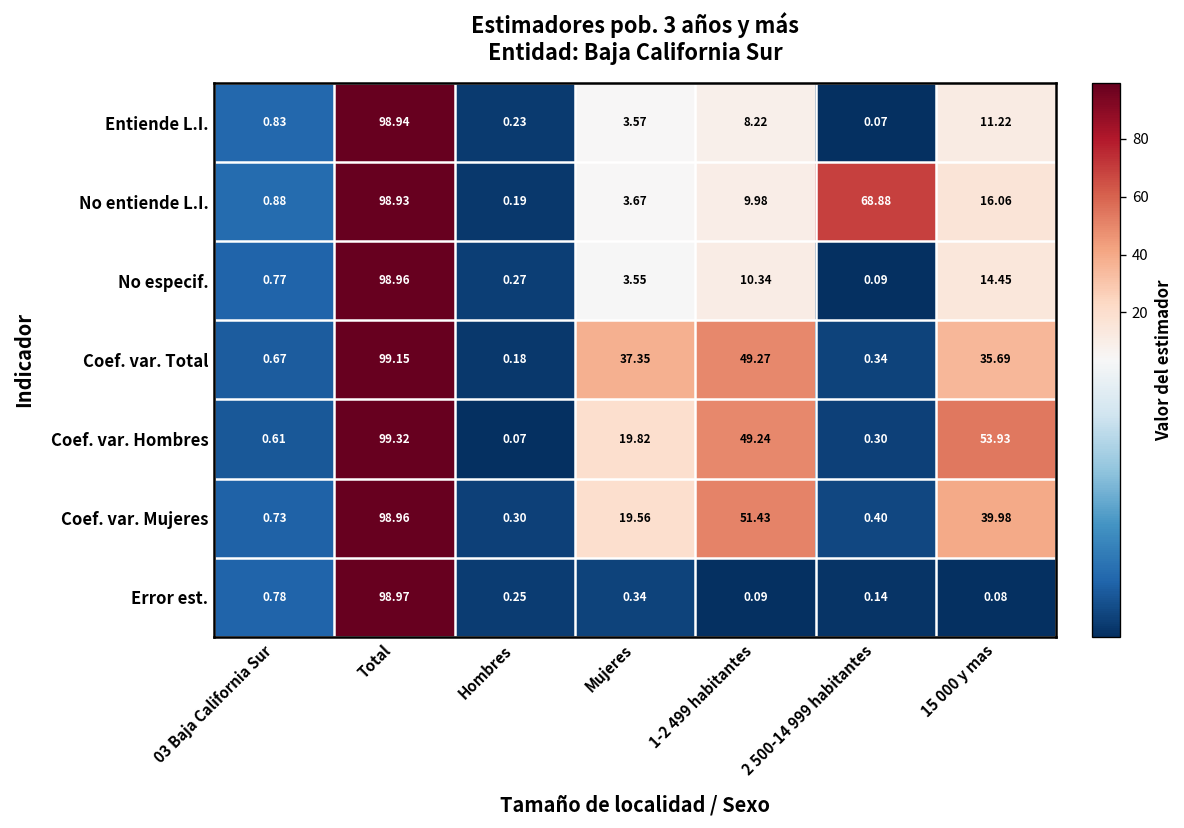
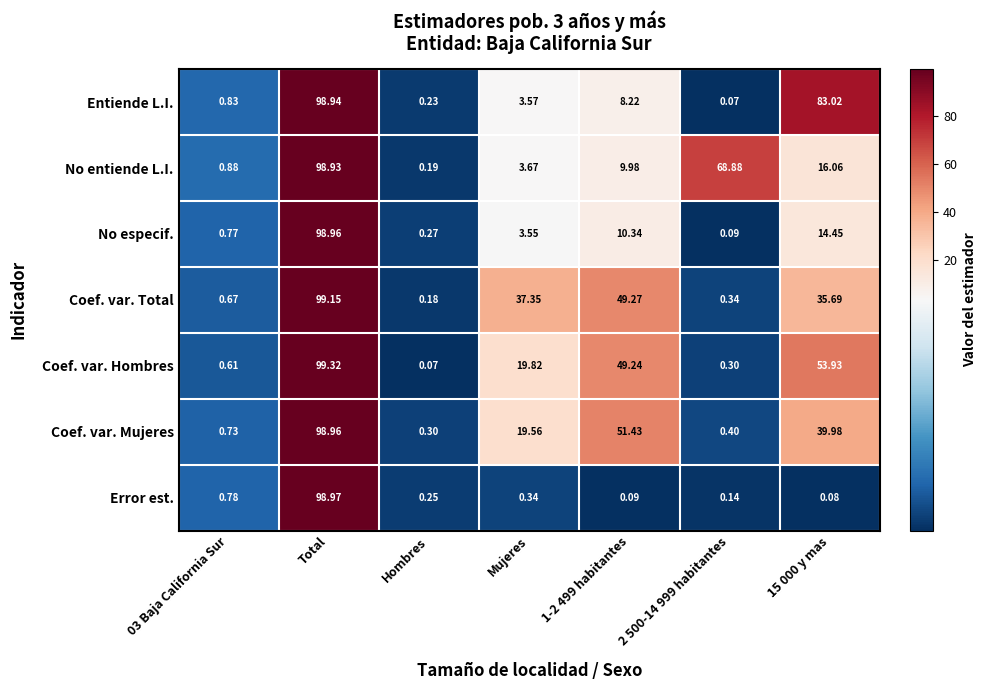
  {
    "Entiende L.I.": {
      "03 Baja California Sur": 0.83,
      "Total": 98.94,
      "Hombres": 0.23,
      "Mujeres": 3.57,
      "1-2 499 habitantes": 8.22,
      "2 500-14 999 habitantes": 0.07,
-     "15 000 y mas": 11.22
+     "15 000 y mas": 83.02
    },
    "No entiende L.I.": {
      "03 Baja California Sur": 0.88,
      "Total": 98.93,
      "Hombres": 0.19,
      "Mujeres": 3.67,
      "1-2 499 habitantes": 9.98,
      "2 500-14 999 habitantes": 68.88,
      "15 000 y mas": 16.06
    },
    "No especif.": {
      "03 Baja California Sur": 0.77,
      "Total": 98.96,
      "Hombres": 0.27,
      "Mujeres": 3.55,
      "1-2 499 habitantes": 10.34,
      "2 500-14 999 habitantes": 0.09,
      "15 000 y mas": 14.45
    },
    "Coef. var. Total": {
      "03 Baja California Sur": 0.67,
      "Total": 99.15,
      "Hombres": 0.18,
      "Mujeres": 37.35,
      "1-2 499 habitantes": 49.27,
      "2 500-14 999 habitantes": 0.34,
      "15 000 y mas": 35.69
    },
    "Coef. var. Hombres": {
      "03 Baja California Sur": 0.61,
      "Total": 99.32,
      "Hombres": 0.07,
      "Mujeres": 19.82,
      "1-2 499 habitantes": 49.24,
      "2 500-14 999 habitantes": 0.30,
      "15 000 y mas": 53.93
    },
    "Coef. var. Mujeres": {
      "03 Baja California Sur": 0.73,
      "Total": 98.96,
      "Hombres": 0.30,
      "Mujeres": 19.56,
      "1-2 499 habitantes": 51.43,
      "2 500-14 999 habitantes": 0.40,
      "15 000 y mas": 39.98
    },
    "Error est.": {
      "03 Baja California Sur": 0.78,
      "Total": 98.97,
      "Hombres": 0.25,
      "Mujeres": 0.34,
      "1-2 499 habitantes": 0.09,
      "2 500-14 999 habitantes": 0.14,
      "15 000 y mas": 0.08
    }
  }
